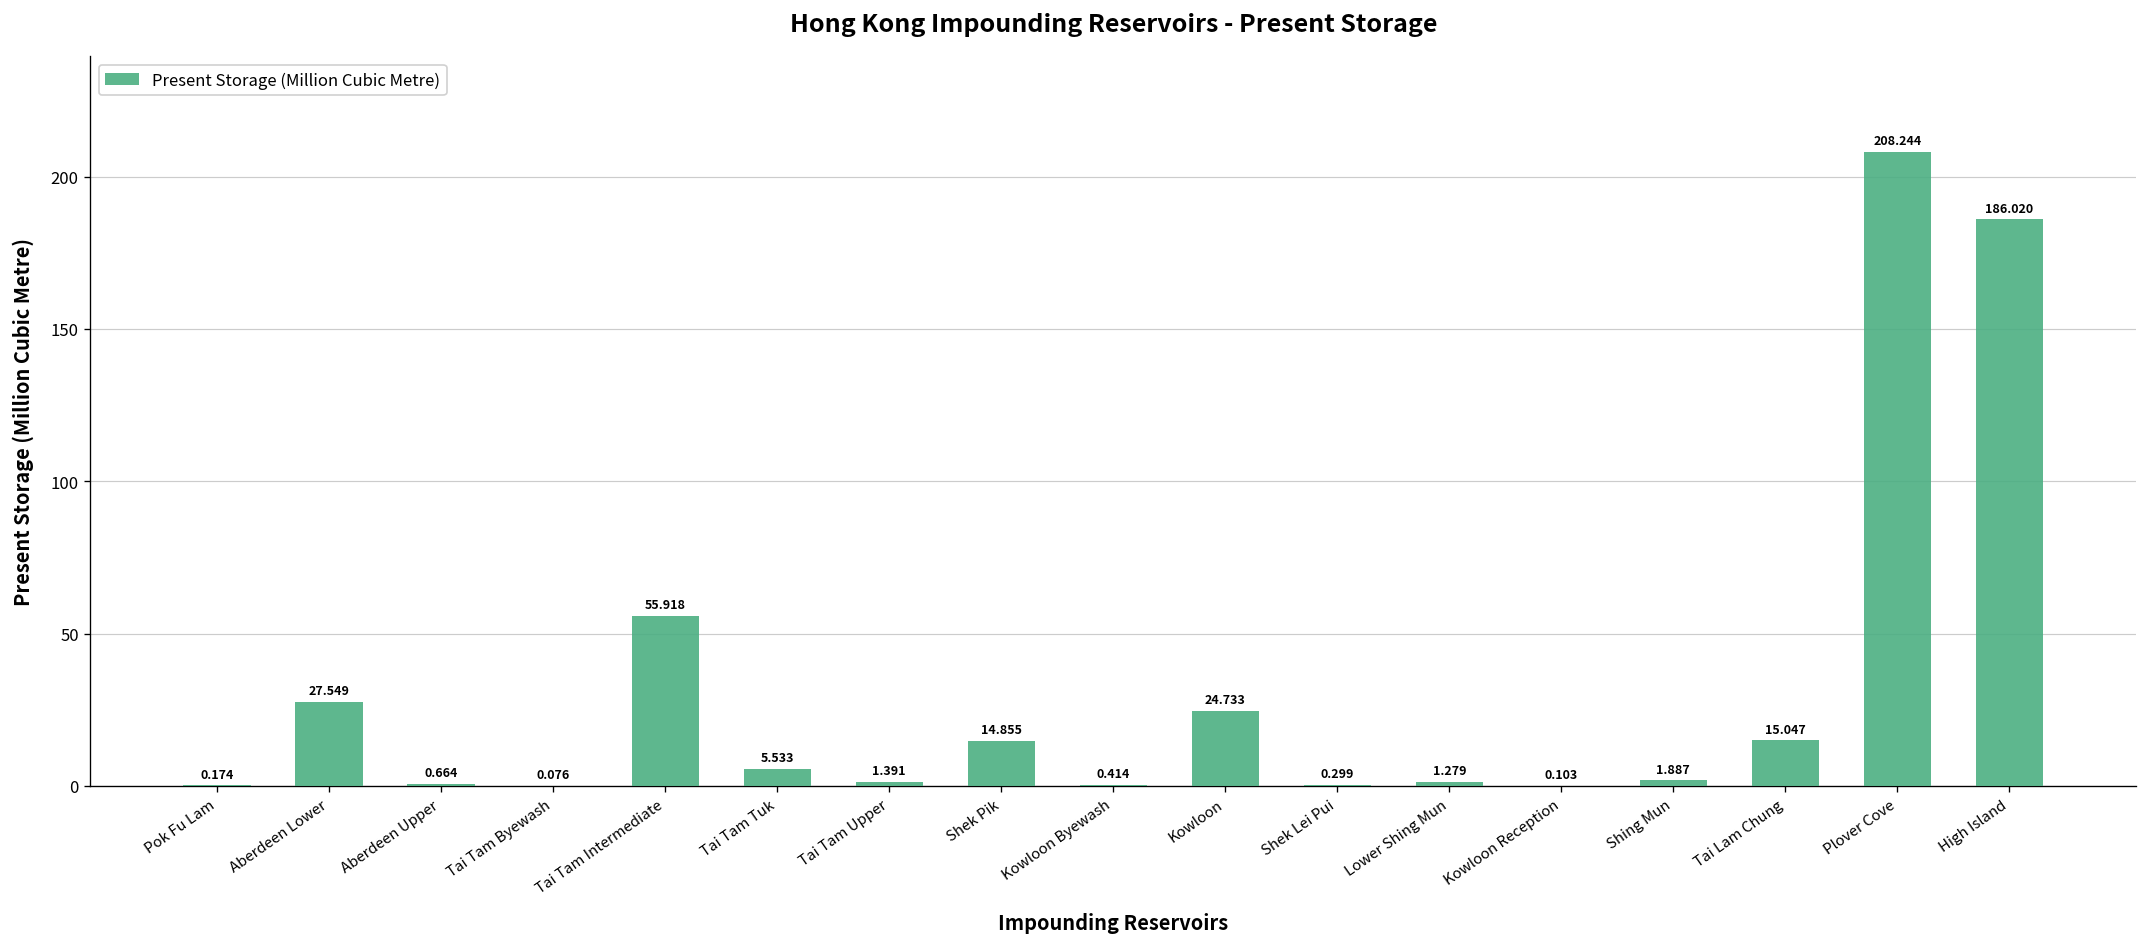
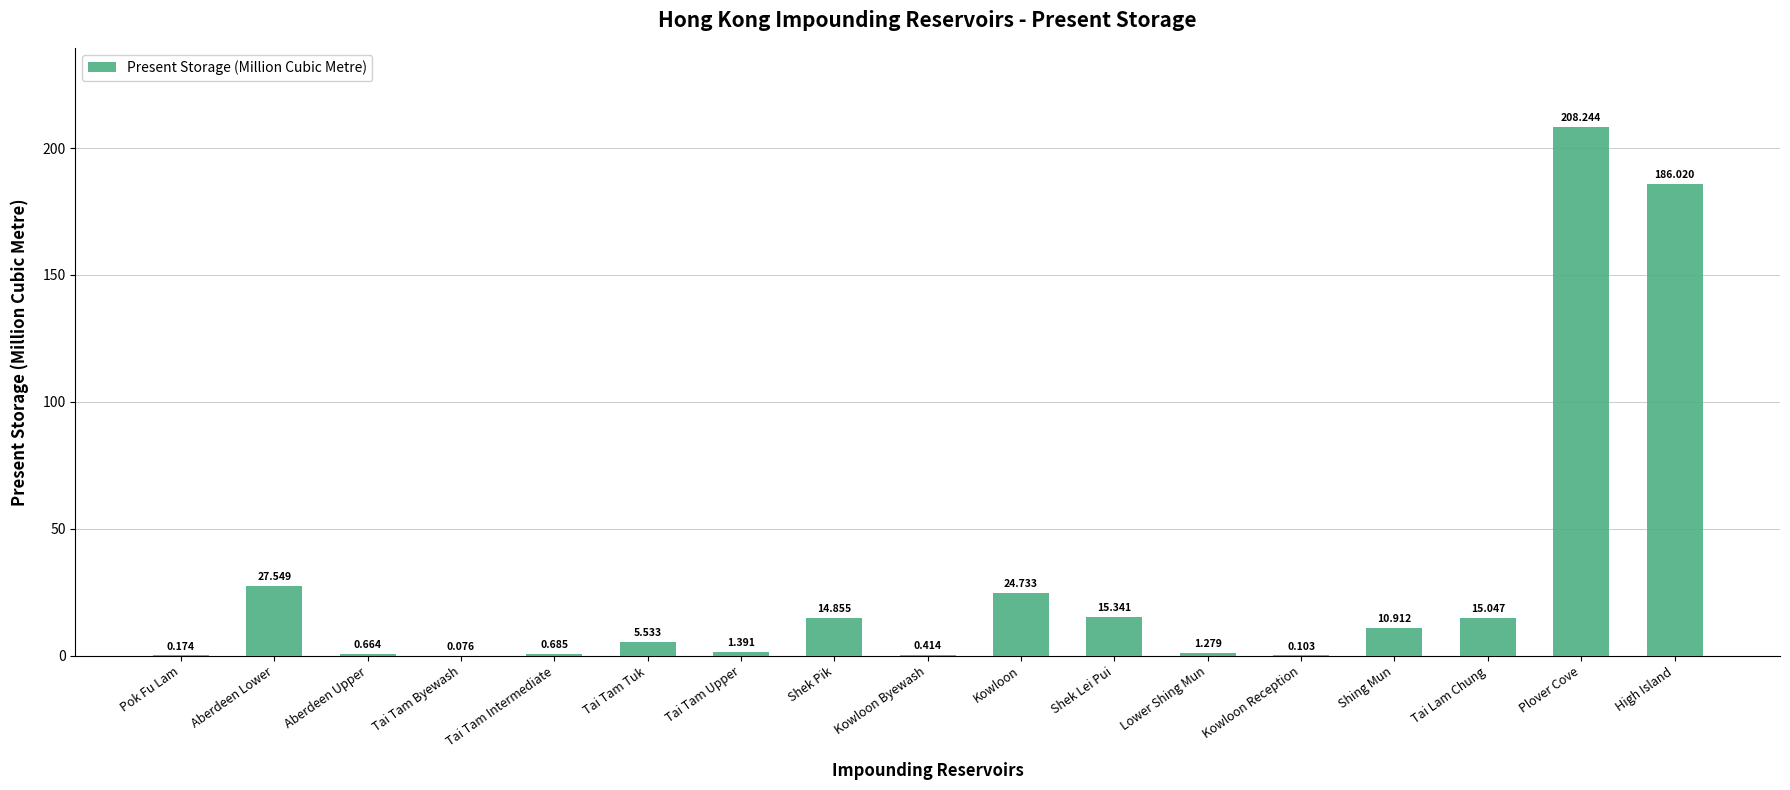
  {
    "Pok Fu Lam": 0.174,
    "Aberdeen Lower": 27.549,
    "Aberdeen Upper": 0.664,
    "Tai Tam Byewash": 0.076,
-   "Tai Tam Intermediate": 55.918,
+   "Tai Tam Intermediate": 0.685,
    "Tai Tam Tuk": 5.533,
    "Tai Tam Upper": 1.391,
    "Shek Pik": 14.855,
    "Kowloon Byewash": 0.414,
    "Kowloon": 24.733,
-   "Shek Lei Pui": 0.299,
+   "Shek Lei Pui": 15.341,
    "Lower Shing Mun": 1.279,
    "Kowloon Reception": 0.103,
-   "Shing Mun": 1.887,
+   "Shing Mun": 10.912,
    "Tai Lam Chung": 15.047,
    "Plover Cove": 208.244,
    "High Island": 186.020
  }
